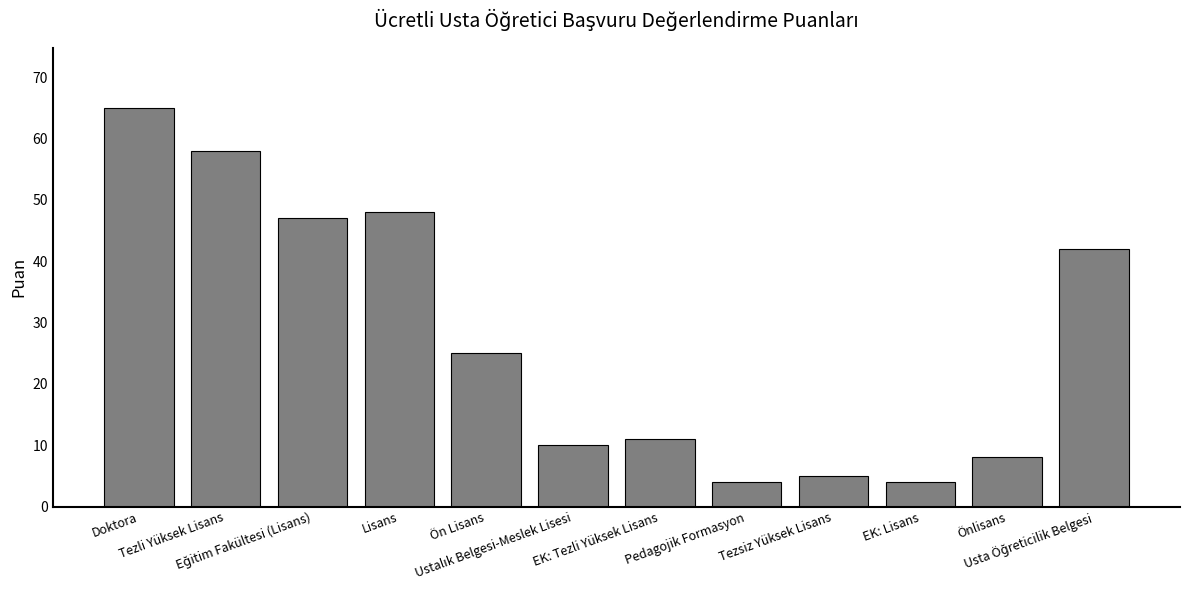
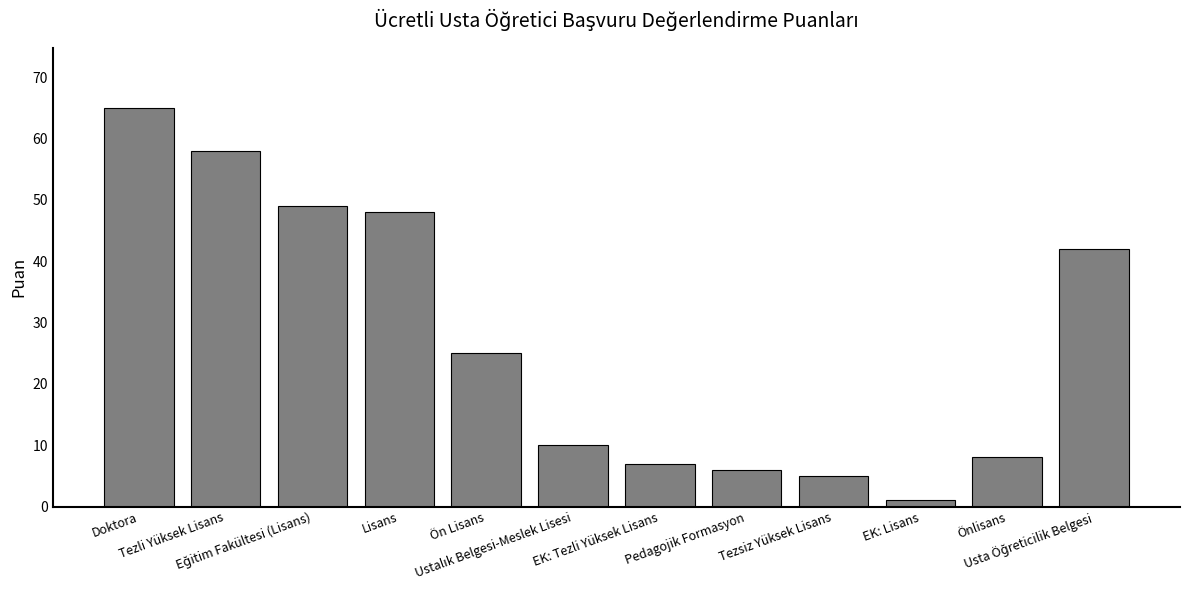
  {
    "Doktora": 65,
    "Tezli Yüksek Lisans": 58,
-   "Eğitim Fakültesi (Lisans)": 47,
+   "Eğitim Fakültesi (Lisans)": 49,
    "Lisans": 48,
    "Ön Lisans": 25,
    "Ustalık Belgesi-Meslek Lisesi": 10,
-   "EK: Tezli Yüksek Lisans": 11,
-   "Pedagojik Formasyon": 4,
+   "EK: Tezli Yüksek Lisans": 7,
+   "Pedagojik Formasyon": 6,
    "Tezsiz Yüksek Lisans": 5,
-   "EK: Lisans": 4,
+   "EK: Lisans": 1,
    "Önlisans": 8,
    "Usta Öğreticilik Belgesi": 42
  }
